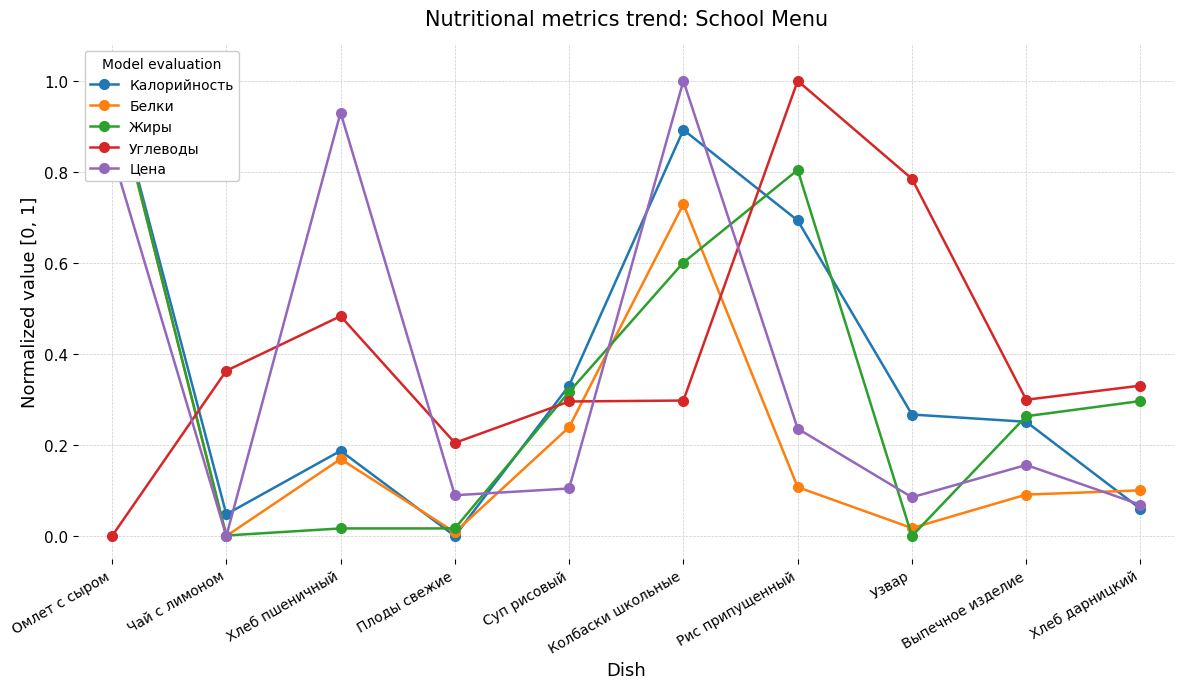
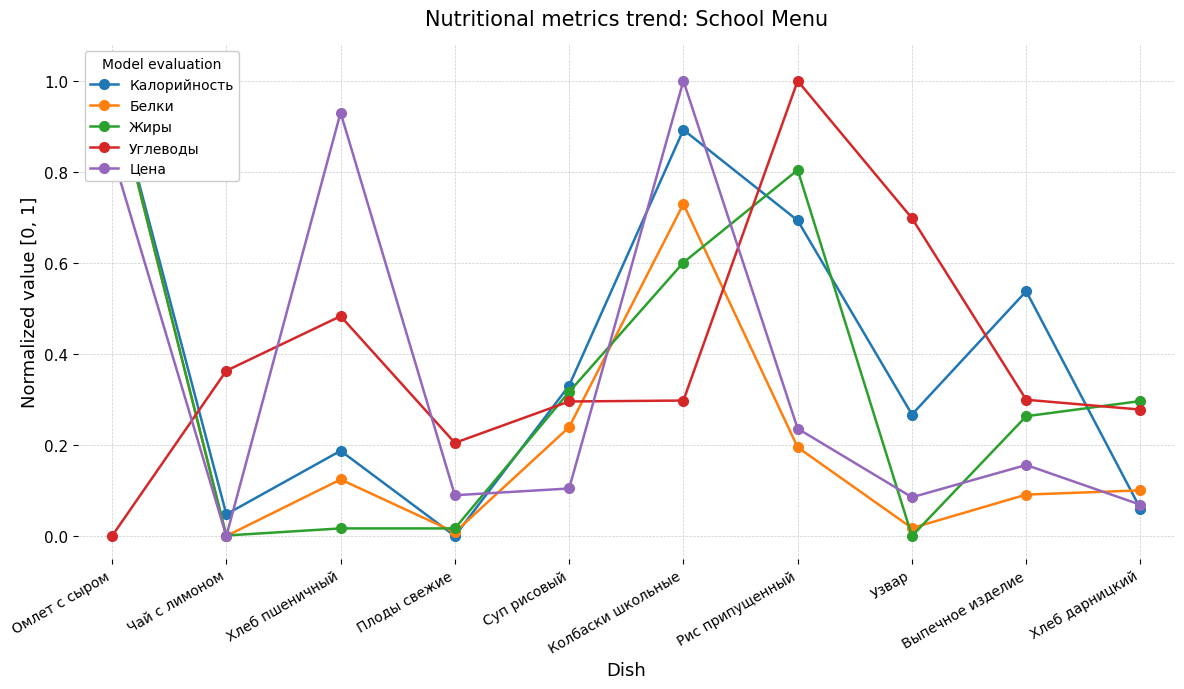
  {
    "Калорийность": {
      "Чай с лимоном": 0.05,
      "Хлеб пшеничный": 0.19,
      "Плоды свежие": 0.00,
      "Суп рисовый": 0.33,
      "Колбаски школьные": 0.89,
      "Рис припущенный": 0.69,
      "Узвар": 0.27,
-     "Выпечное изделие": 0.25,
+     "Выпечное изделие": 0.54,
      "Хлеб дарницкий": 0.06
    },
    "Белки": {
-     "Хлеб пшеничный": 0.17,
+     "Хлеб пшеничный": 0.12,
      "Плоды свежие": 0.01,
      "Суп рисовый": 0.24,
      "Колбаски школьные": 0.73,
-     "Рис припущенный": 0.11,
+     "Рис припущенный": 0.19,
      "Узвар": 0.02,
      "Выпечное изделие": 0.09,
      "Хлеб дарницкий": 0.10
    },
    "Жиры": {
      "Хлеб пшеничный": 0.02,
      "Плоды свежие": 0.02,
      "Суп рисовый": 0.32,
      "Колбаски школьные": 0.60,
      "Рис припущенный": 0.80,
      "Узвар": 0.00,
      "Выпечное изделие": 0.26,
      "Хлеб дарницкий": 0.30
    },
    "Углеводы": {
      "Омлет с сыром": 0.00,
      "Чай с лимоном": 0.36,
      "Хлеб пшеничный": 0.48,
      "Плоды свежие": 0.20,
      "Суп рисовый": 0.30,
      "Колбаски школьные": 0.30,
      "Рис припущенный": 1.00,
-     "Узвар": 0.78,
+     "Узвар": 0.70,
      "Выпечное изделие": 0.30,
-     "Хлеб дарницкий": 0.33
+     "Хлеб дарницкий": 0.28
    },
    "Цена": {
      "Хлеб пшеничный": 0.93,
      "Плоды свежие": 0.09,
      "Суп рисовый": 0.10,
      "Колбаски школьные": 1.00,
      "Рис припущенный": 0.24,
      "Узвар": 0.09,
      "Выпечное изделие": 0.16,
      "Хлеб дарницкий": 0.07
    }
  }
